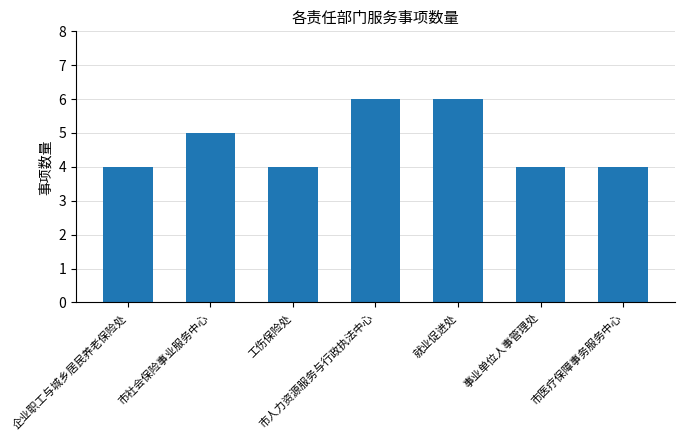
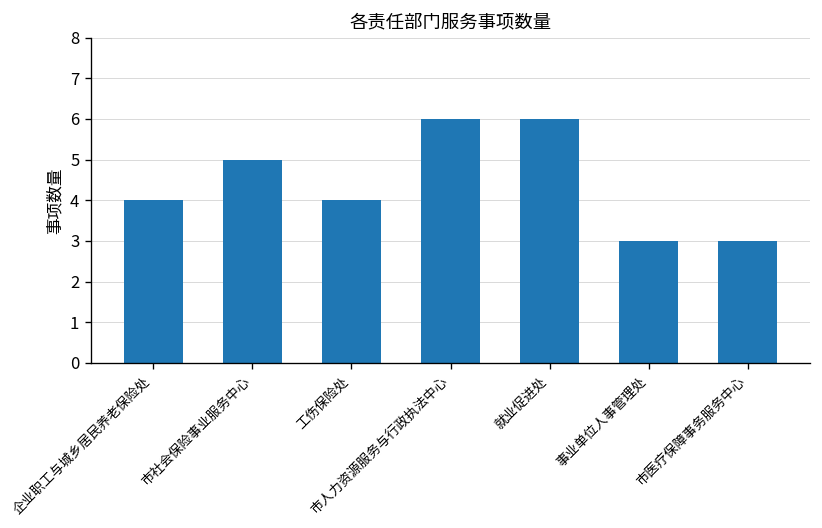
  {
    "企业职工与城乡居民养老保险处": 4,
    "市社会保险事业服务中心": 5,
    "工伤保险处": 4,
    "市人力资源服务与行政执法中心": 6,
    "就业促进处": 6,
-   "事业单位人事管理处": 4,
-   "市医疗保障事务服务中心": 4
+   "事业单位人事管理处": 3,
+   "市医疗保障事务服务中心": 3
  }
